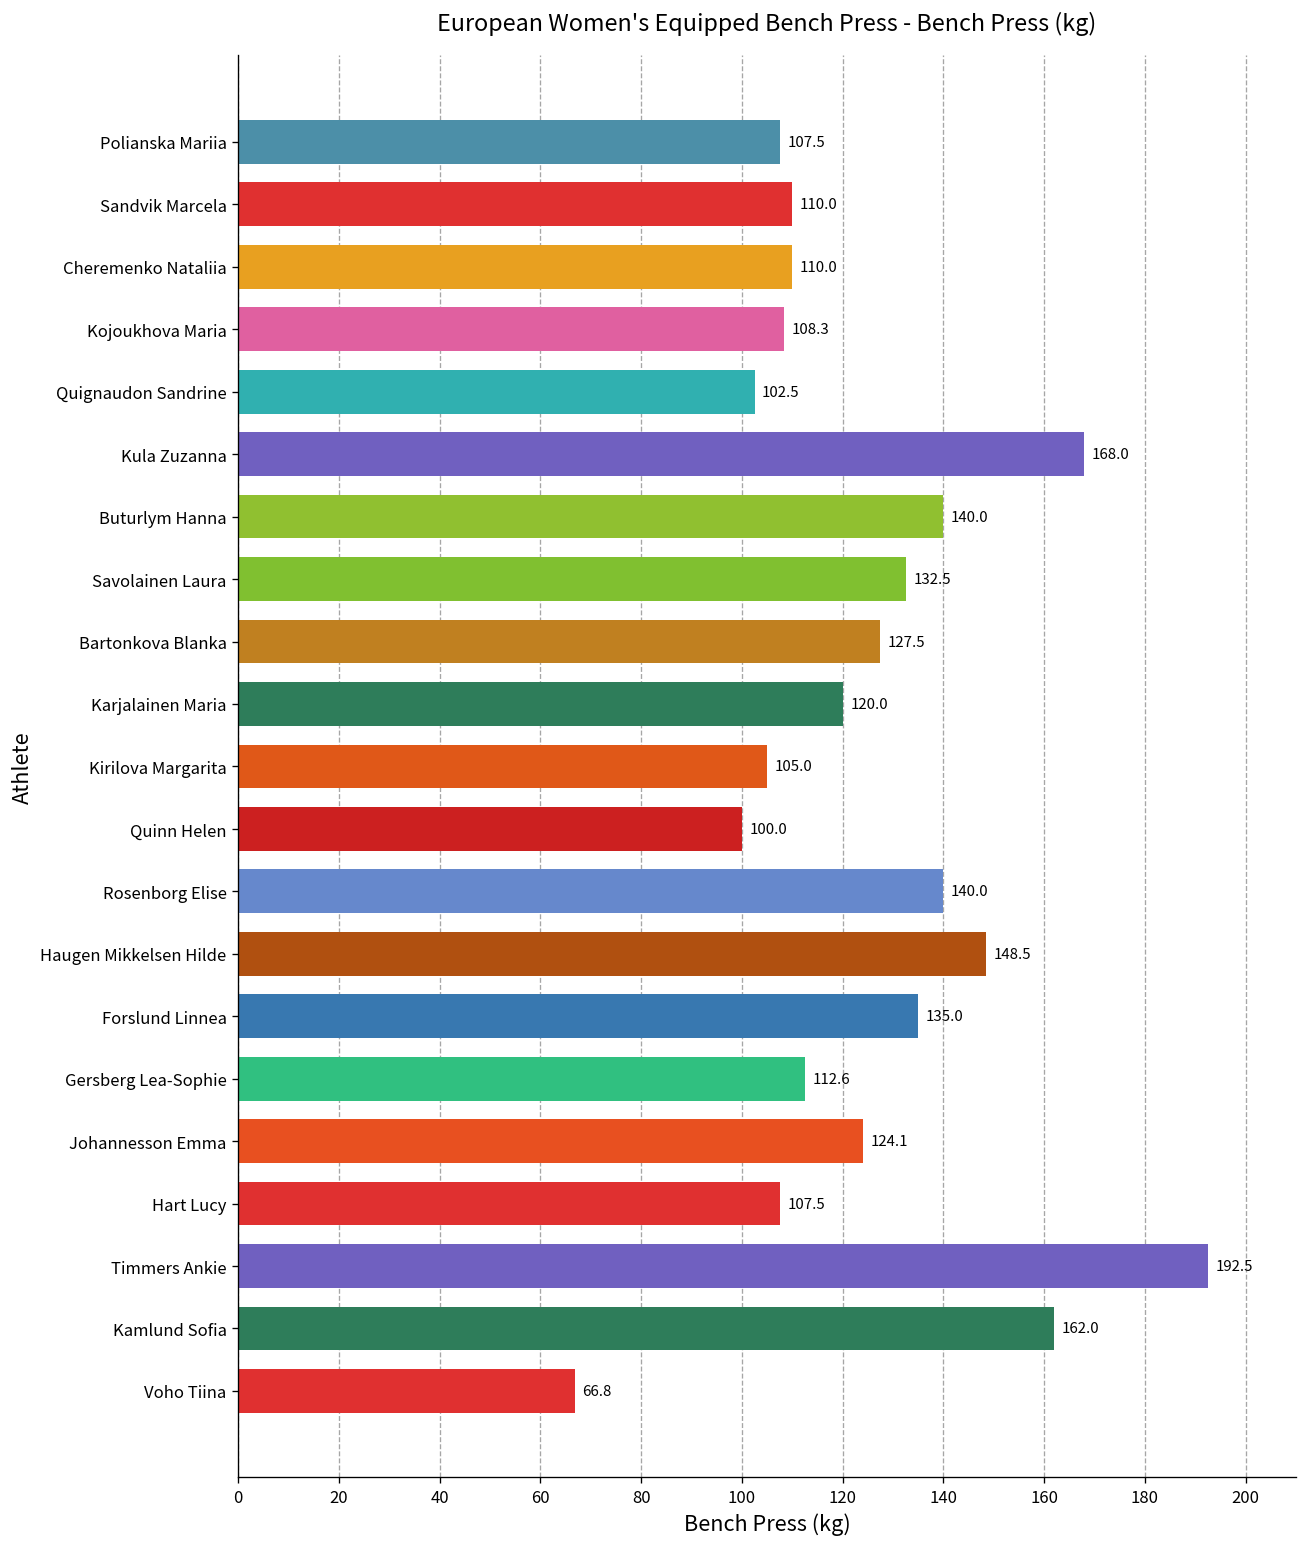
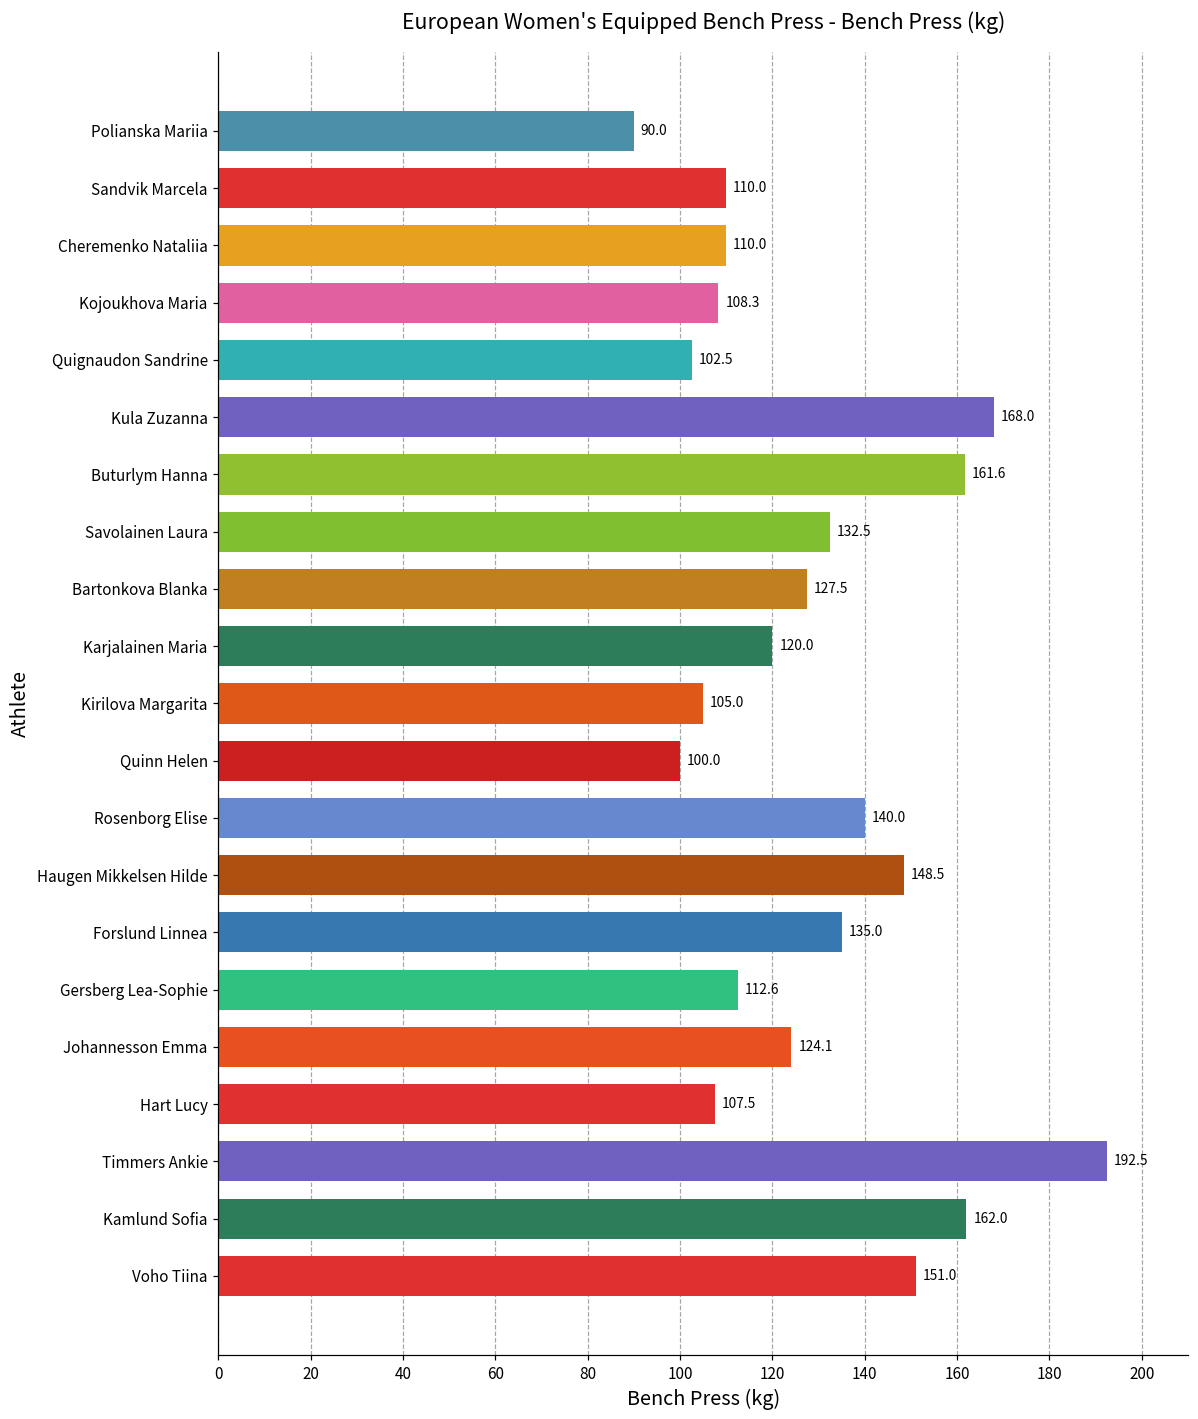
  {
-   "Polianska Mariia": 107.5,
+   "Polianska Mariia": 90.0,
    "Sandvik Marcela": 110.0,
    "Cheremenko Nataliia": 110.0,
    "Kojoukhova Maria": 108.3,
    "Quignaudon Sandrine": 102.5,
    "Kula Zuzanna": 168.0,
-   "Buturlym Hanna": 140.0,
+   "Buturlym Hanna": 161.6,
    "Savolainen Laura": 132.5,
    "Bartonkova Blanka": 127.5,
    "Karjalainen Maria": 120.0,
    "Kirilova Margarita": 105.0,
    "Quinn Helen": 100.0,
    "Rosenborg Elise": 140.0,
    "Haugen Mikkelsen Hilde": 148.5,
    "Forslund Linnea": 135.0,
    "Gersberg Lea-Sophie": 112.6,
    "Johannesson Emma": 124.1,
    "Hart Lucy": 107.5,
    "Timmers Ankie": 192.5,
    "Kamlund Sofia": 162.0,
-   "Voho Tiina": 66.8
+   "Voho Tiina": 151.0
  }
